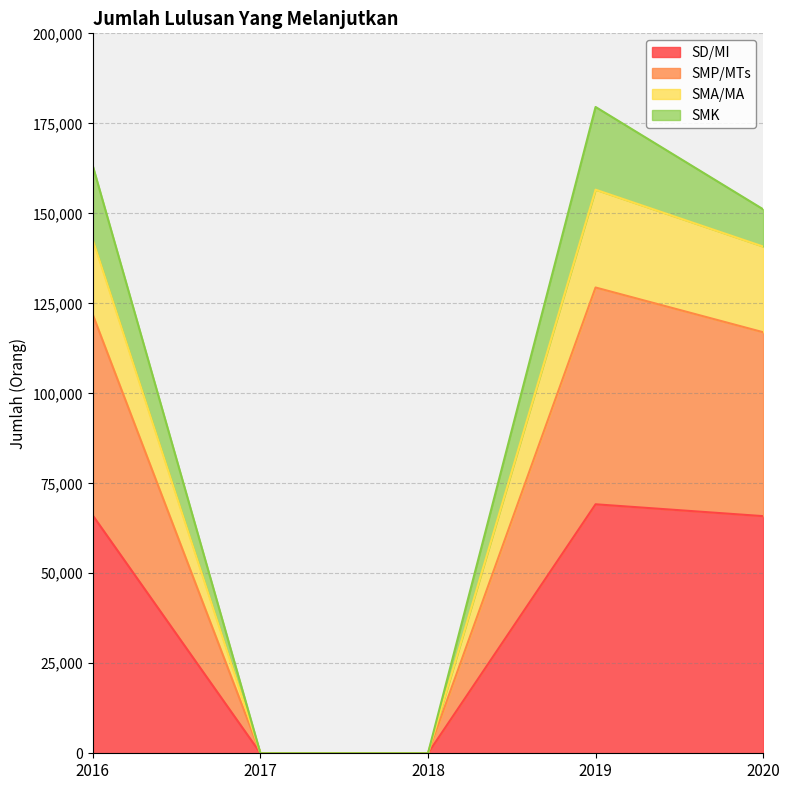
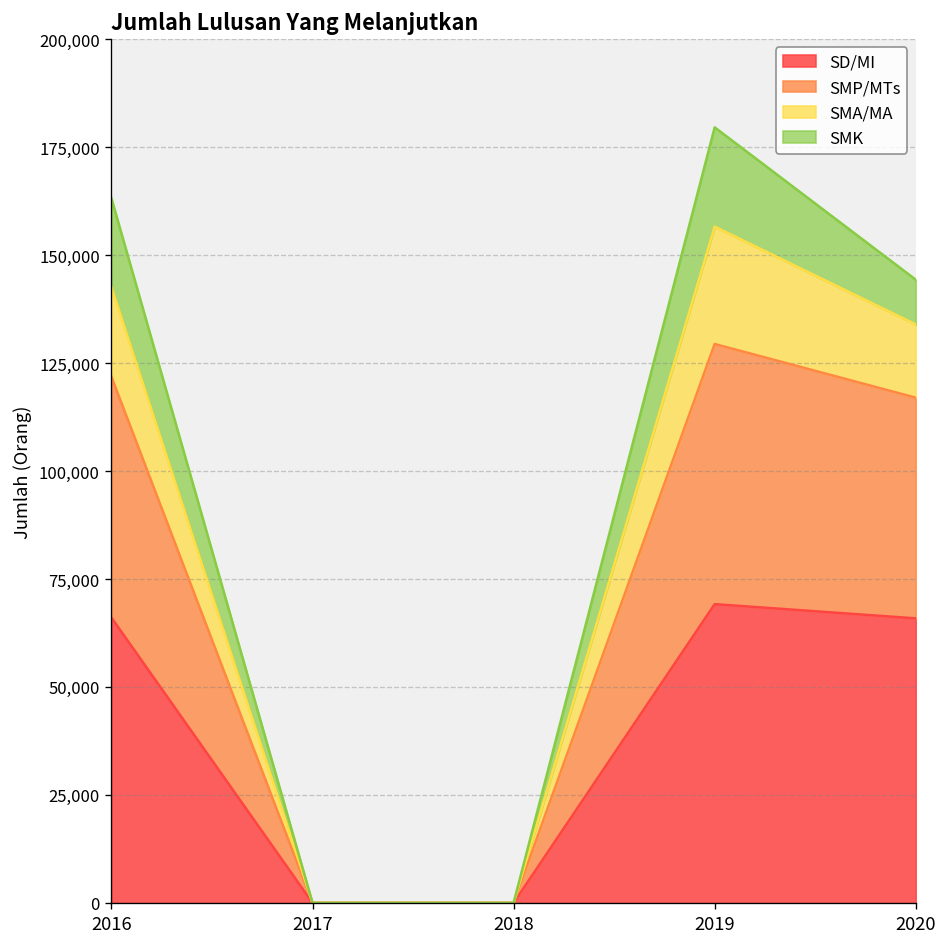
  {
    "SD/MI": {
      "2016": "66,000",
      "2019": "69,000",
      "2020": "66,000"
    },
    "SMP/MTs": {
      "2016": "56,000",
      "2019": "60,000",
      "2020": "51,000"
    },
    "SMA/MA": {
      "2016": "21,000",
      "2019": "27,000",
-     "2020": "24,000"
+     "2020": "17,000"
    },
    "SMK": {
      "2016": "21,000",
      "2019": "23,000",
      "2020": "10,000"
    }
  }
